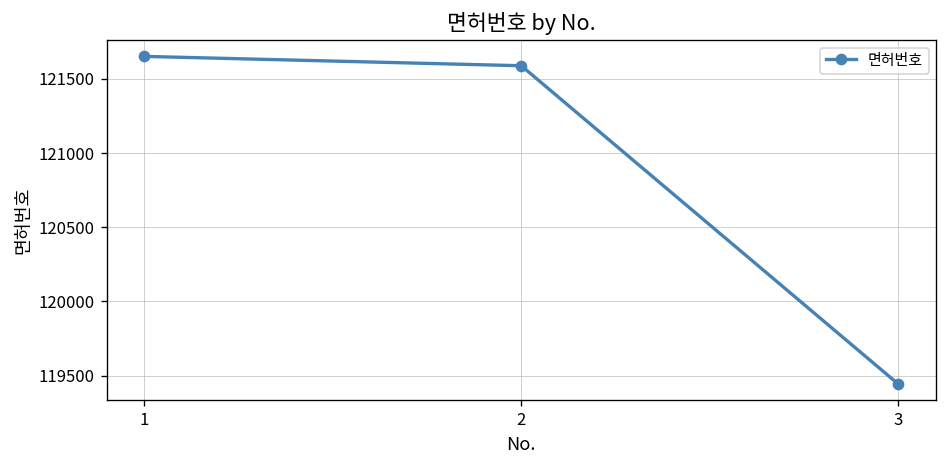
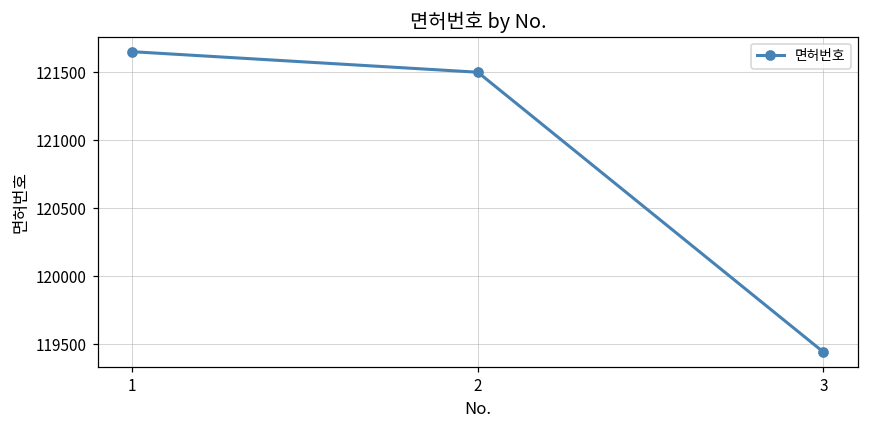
  {
    "1": 121650,
-   "2": 121590,
+   "2": 121500,
    "3": 119440
  }
